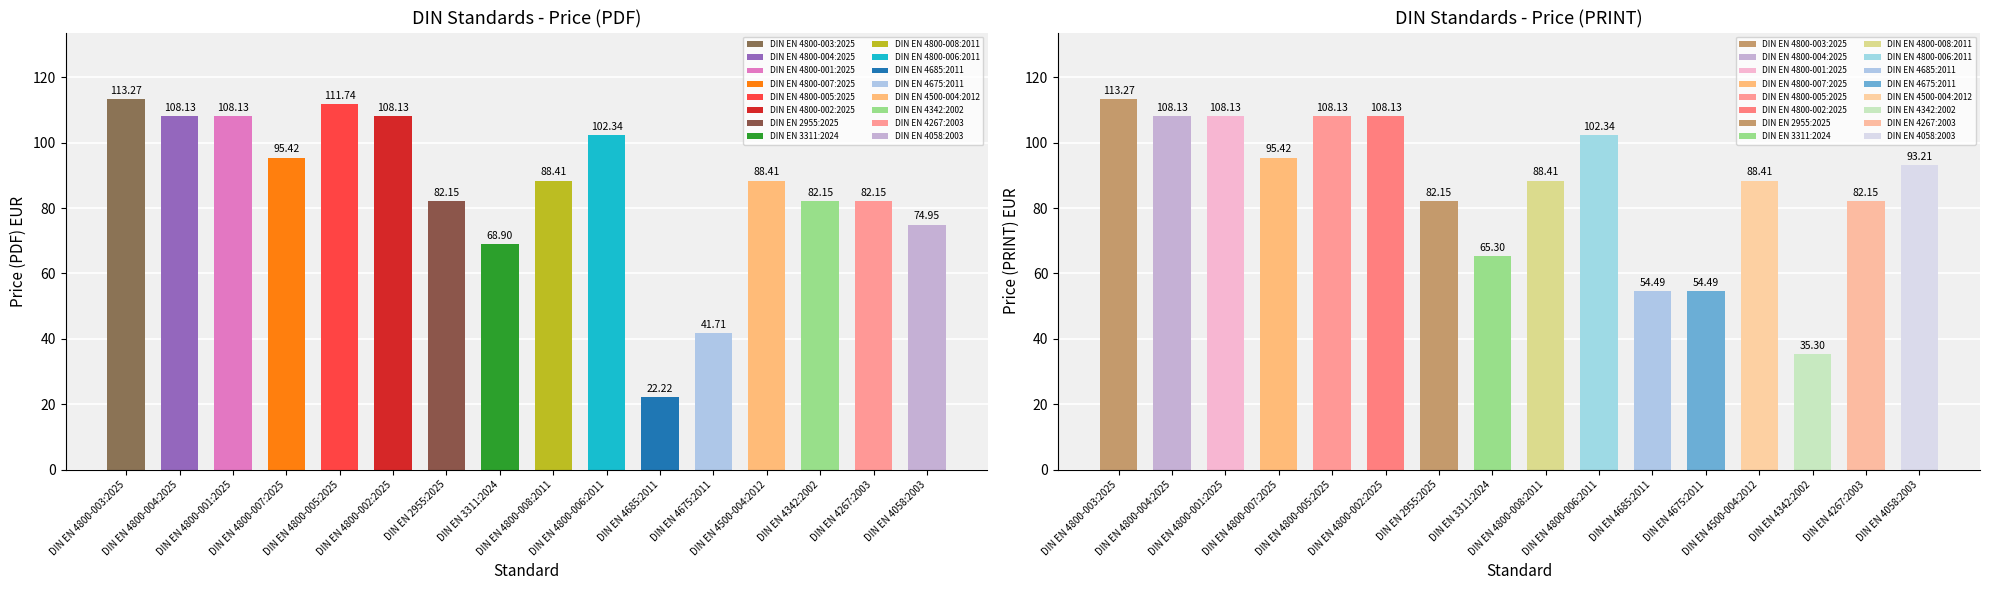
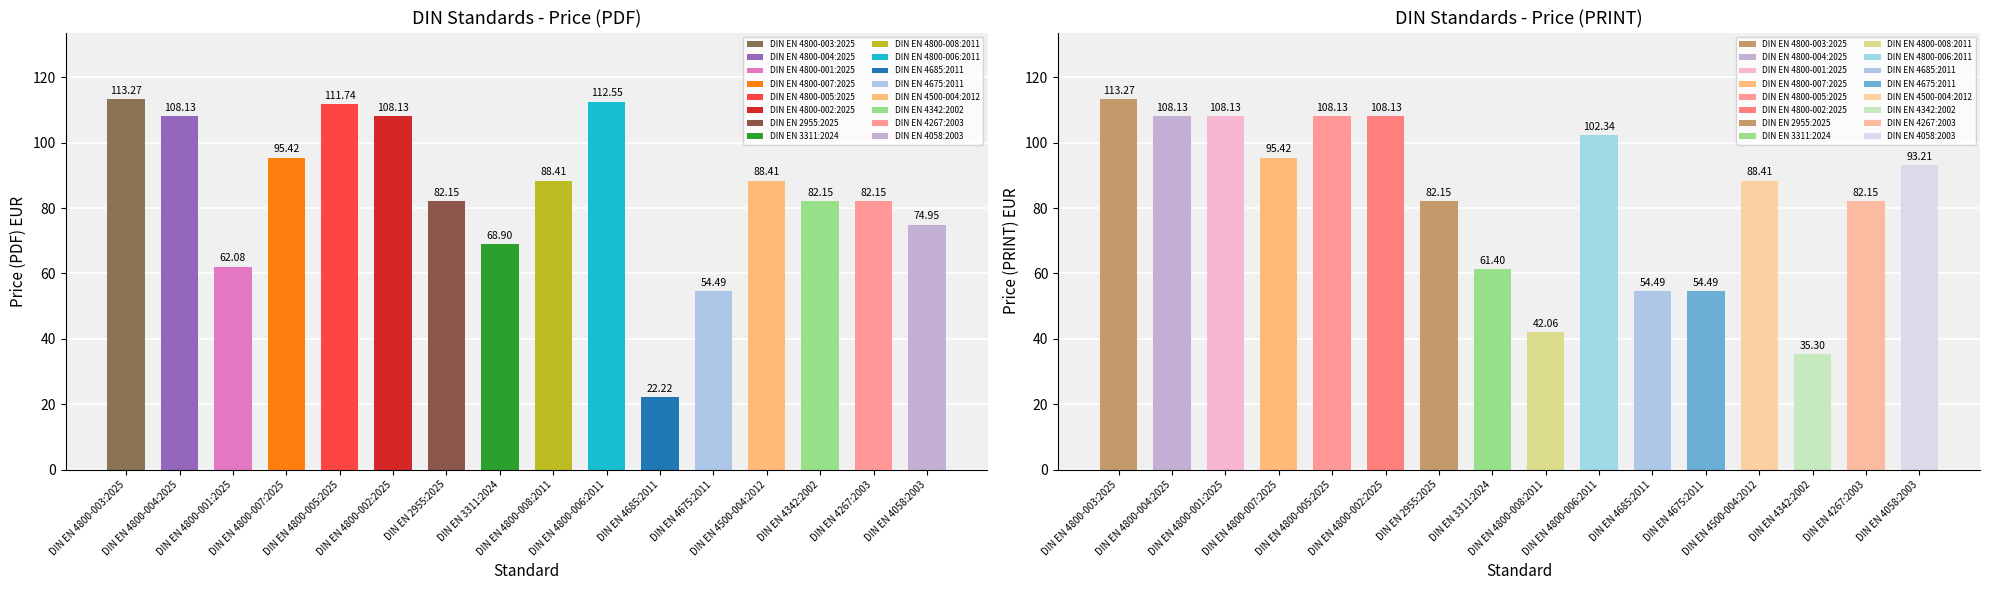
  {
    "DIN Standards - Price (PDF)": {
      "DIN EN 4800-003:2025": 113.27,
      "DIN EN 4800-004:2025": 108.13,
-     "DIN EN 4800-001:2025": 108.13,
+     "DIN EN 4800-001:2025": 62.08,
      "DIN EN 4800-007:2025": 95.42,
      "DIN EN 4800-005:2025": 111.74,
      "DIN EN 4800-002:2025": 108.13,
      "DIN EN 2955:2025": 82.15,
      "DIN EN 3311:2024": 68.90,
      "DIN EN 4800-008:2011": 88.41,
-     "DIN EN 4800-006:2011": 102.34,
+     "DIN EN 4800-006:2011": 112.55,
      "DIN EN 4685:2011": 22.22,
-     "DIN EN 4675:2011": 41.71,
+     "DIN EN 4675:2011": 54.49,
      "DIN EN 4500-004:2012": 88.41,
      "DIN EN 4342:2002": 82.15,
      "DIN EN 4267:2003": 82.15,
      "DIN EN 4058:2003": 74.95
    },
    "DIN Standards - Price (PRINT)": {
      "DIN EN 4800-003:2025": 113.27,
      "DIN EN 4800-004:2025": 108.13,
      "DIN EN 4800-001:2025": 108.13,
      "DIN EN 4800-007:2025": 95.42,
      "DIN EN 4800-005:2025": 108.13,
      "DIN EN 4800-002:2025": 108.13,
      "DIN EN 2955:2025": 82.15,
-     "DIN EN 3311:2024": 65.30,
-     "DIN EN 4800-008:2011": 88.41,
+     "DIN EN 3311:2024": 61.40,
+     "DIN EN 4800-008:2011": 42.06,
      "DIN EN 4800-006:2011": 102.34,
      "DIN EN 4685:2011": 54.49,
      "DIN EN 4675:2011": 54.49,
      "DIN EN 4500-004:2012": 88.41,
      "DIN EN 4342:2002": 35.30,
      "DIN EN 4267:2003": 82.15,
      "DIN EN 4058:2003": 93.21
    }
  }
